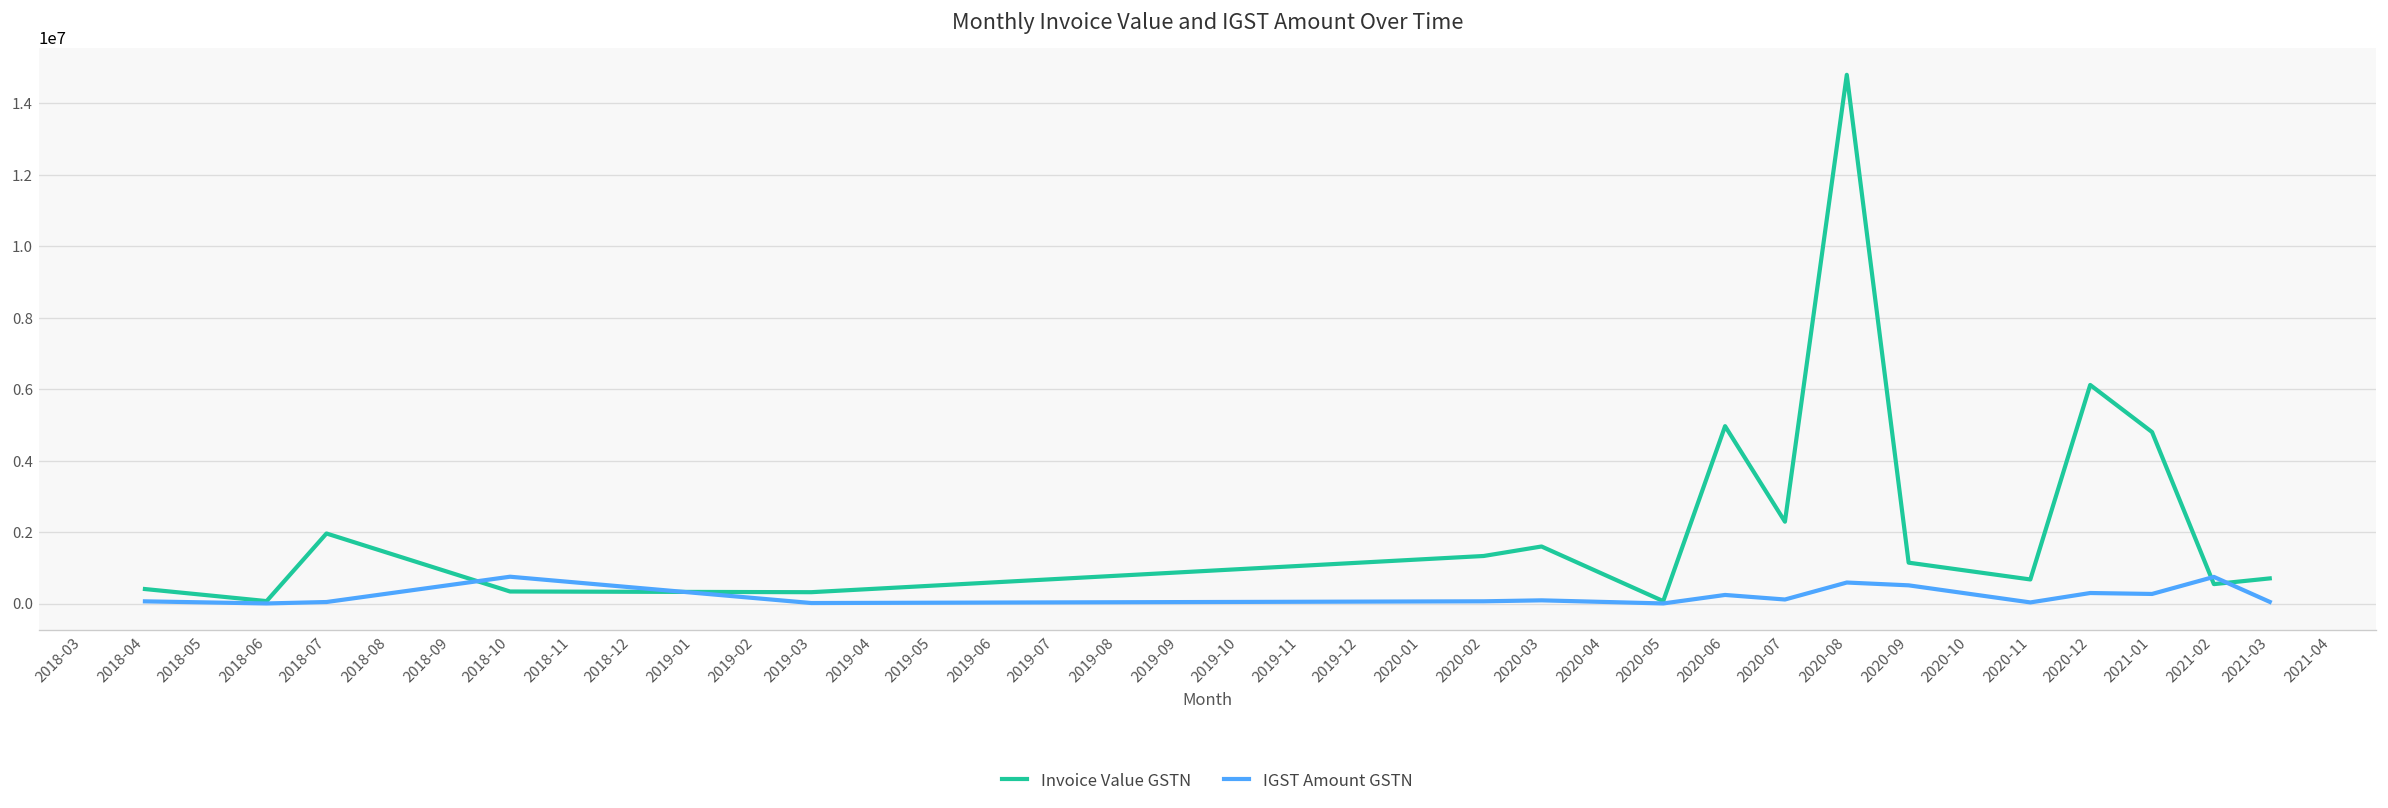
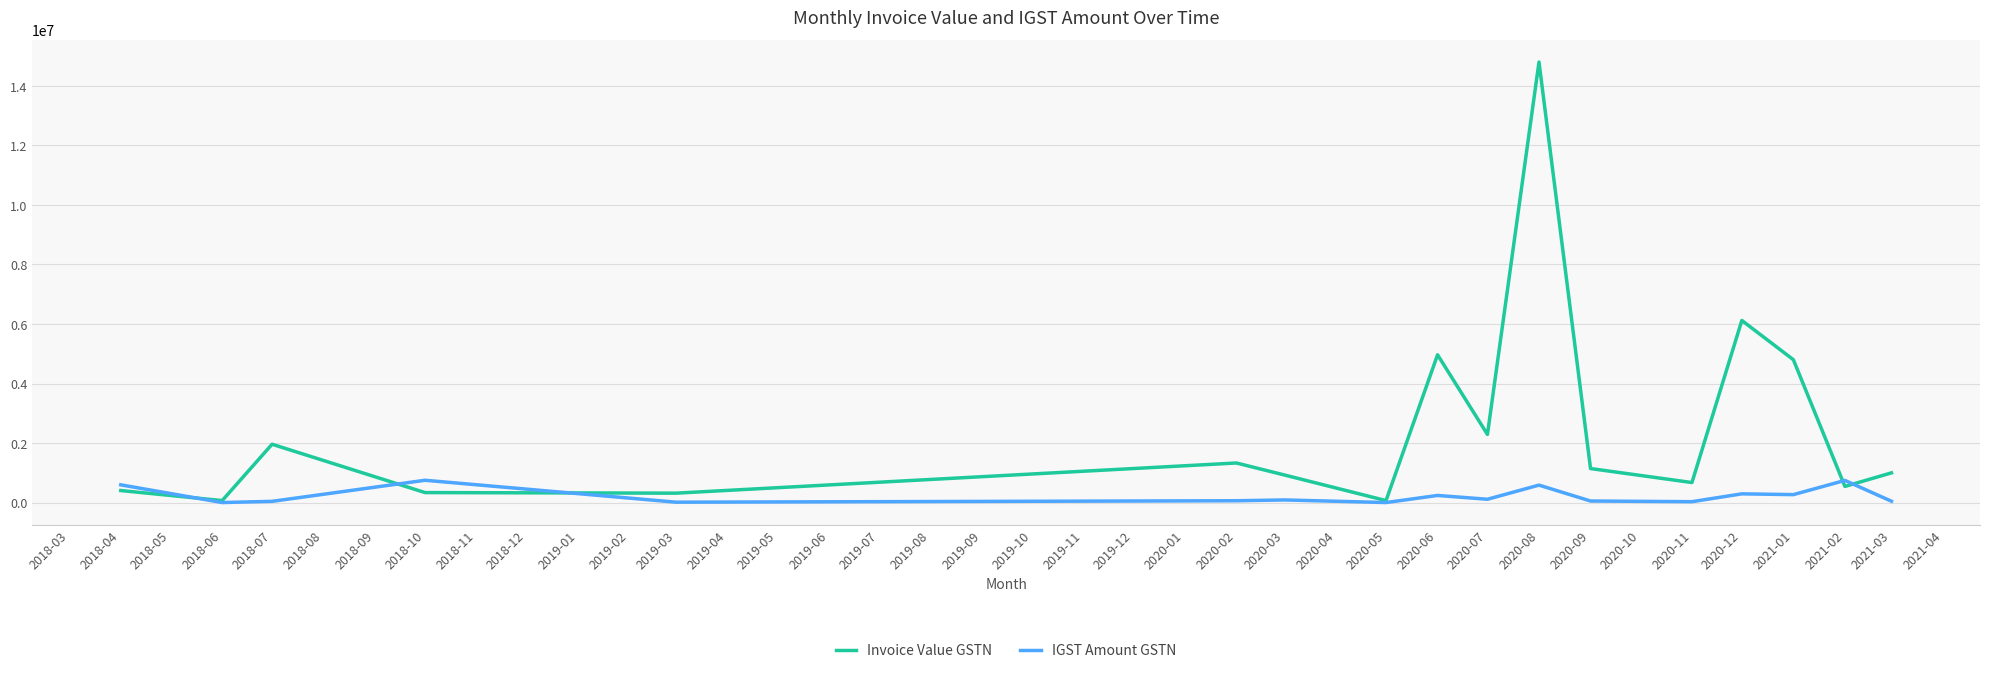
  {
    "Invoice Value GSTN": {
      "2018-04": 400000,
      "2018-07": 2000000,
      "2018-10": 300000,
      "2019-03": 300000,
      "2020-02": 1300000,
-     "2020-03": 1600000,
+     "2020-03": 900000,
      "2020-06": 5000000,
      "2020-07": 2300000,
      "2020-08": 14800000,
      "2020-09": 1100000,
      "2020-11": 700000,
      "2020-12": 6100000,
      "2021-01": 4800000,
      "2021-02": 500000,
-     "2021-03": 700000
+     "2021-03": 1000000
    },
    "IGST Amount GSTN": {
-     "2018-04": 100000,
+     "2018-04": 600000,
      "2018-07": 0,
      "2018-10": 800000,
      "2019-03": 0,
      "2020-02": 100000,
      "2020-03": 100000,
      "2020-06": 200000,
      "2020-07": 100000,
      "2020-08": 600000,
-     "2020-09": 500000,
+     "2020-09": 100000,
      "2020-11": 0,
      "2020-12": 300000,
      "2021-01": 300000,
      "2021-02": 700000,
      "2021-03": 0
    }
  }
